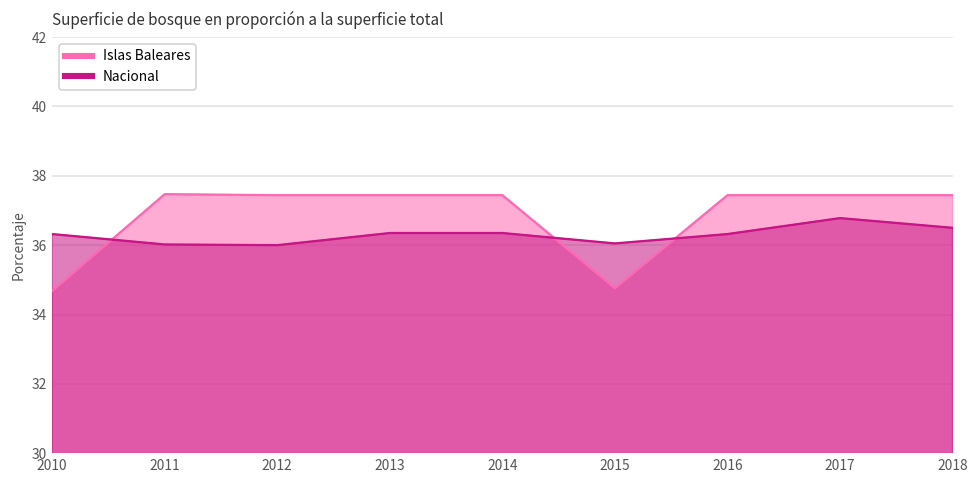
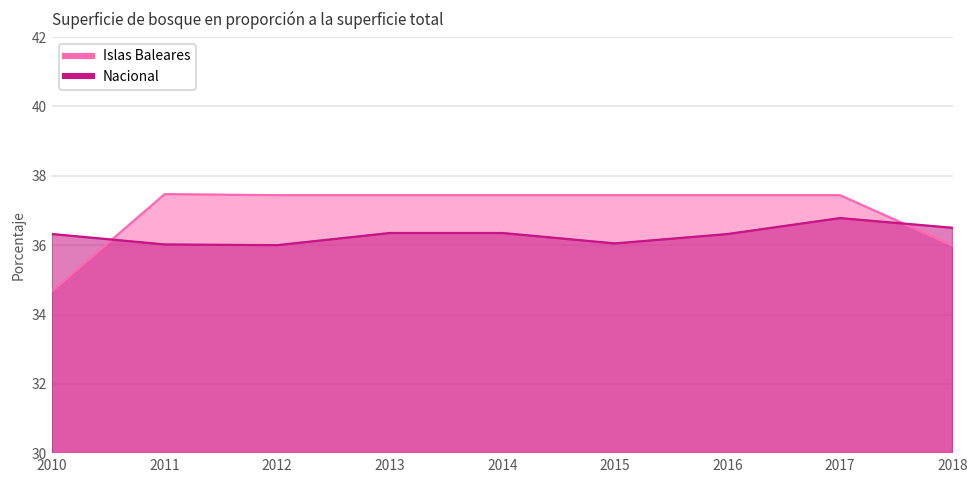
  {
    "Islas Baleares": {
      "2010": 34.7,
      "2011": 37.5,
      "2012": 37.4,
      "2013": 37.4,
      "2014": 37.4,
-     "2015": 34.8,
+     "2015": 37.4,
      "2016": 37.4,
      "2017": 37.4,
-     "2018": 37.4
+     "2018": 36.0
    },
    "Nacional": {
      "2010": 36.3,
      "2011": 36.0,
      "2012": 36.0,
      "2013": 36.4,
      "2014": 36.4,
      "2015": 36.1,
      "2016": 36.3,
      "2017": 36.8,
      "2018": 36.5
    }
  }
